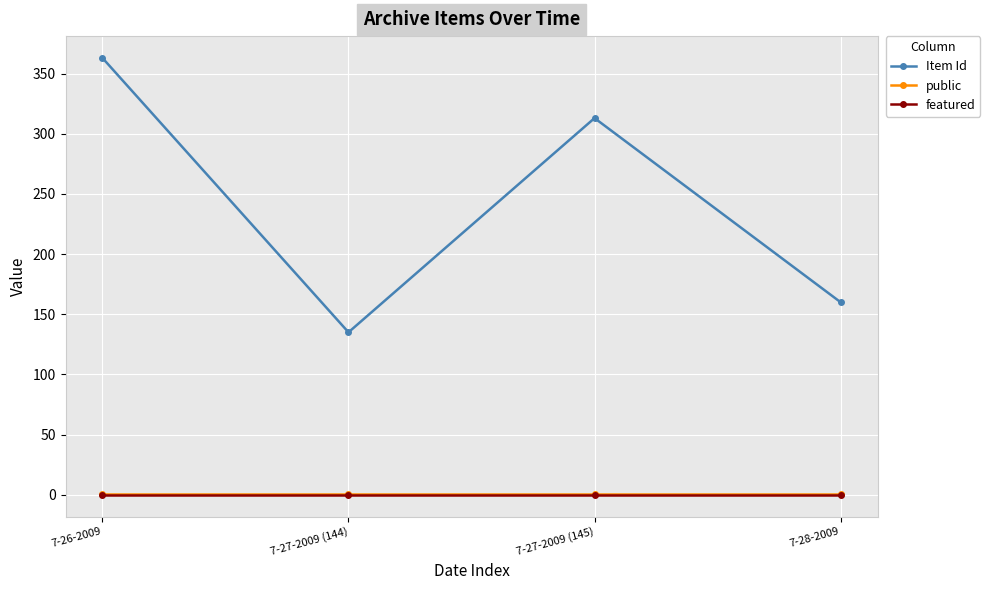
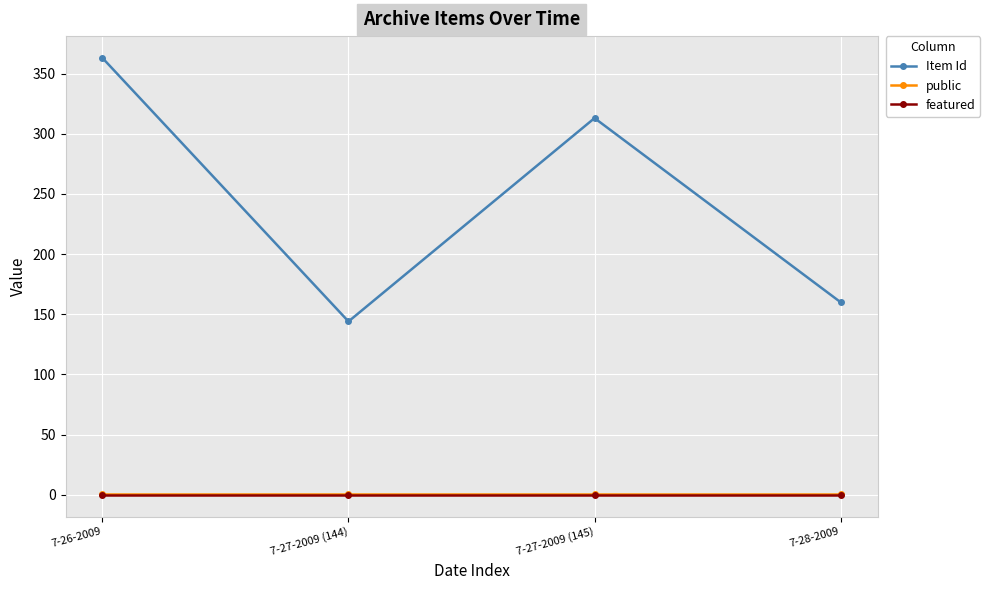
  {
    "Item Id": {
      "7-26-2009": 363,
-     "7-27-2009 (144)": 135,
+     "7-27-2009 (144)": 144,
      "7-27-2009 (145)": 313,
      "7-28-2009": 160
    }
  }
